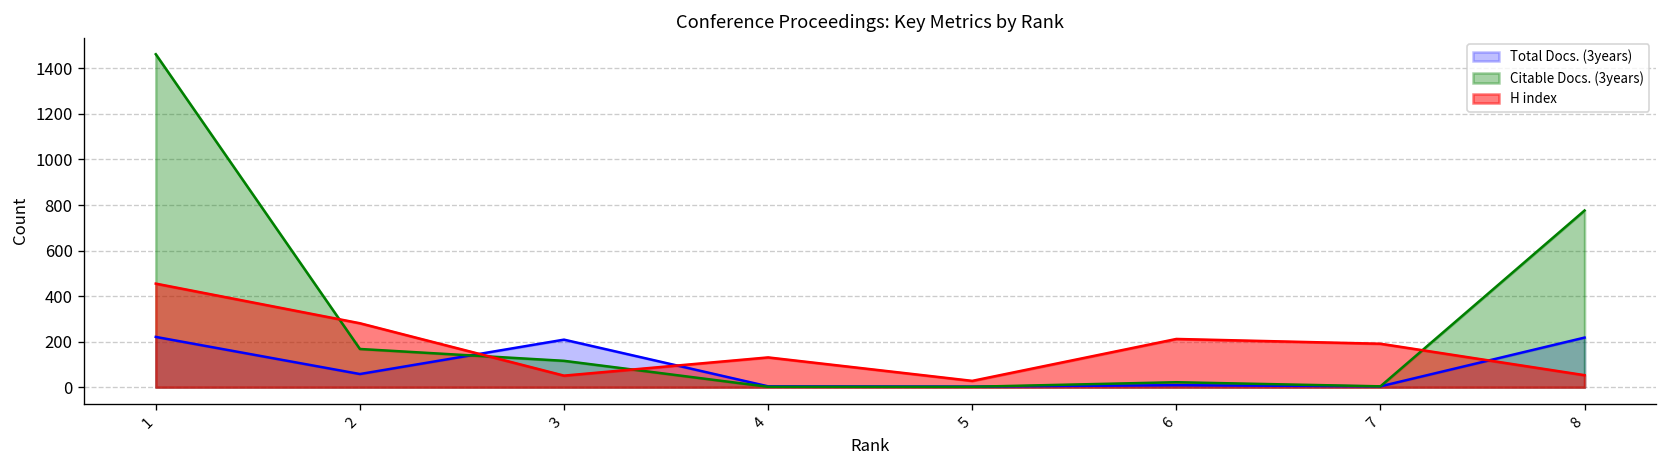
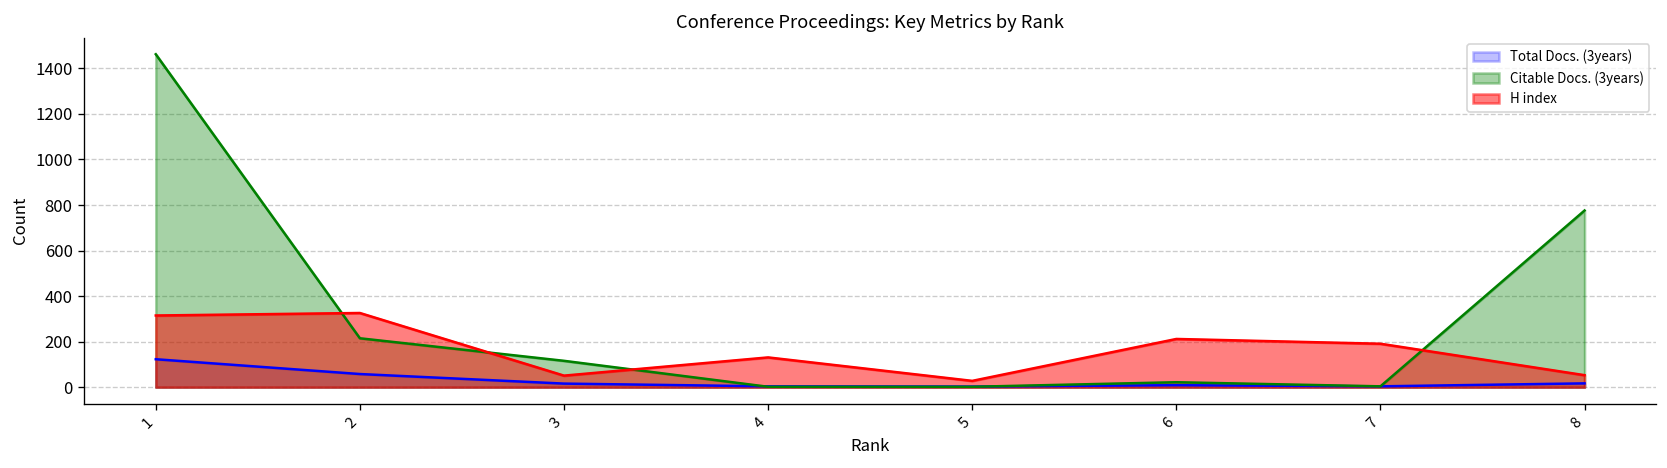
  {
    "Total Docs. (3years)": {
-     "1": 220,
+     "1": 120,
      "2": 60,
-     "3": 210,
-     "8": 220
+     "3": 20,
+     "8": 20
    },
    "Citable Docs. (3years)": {
      "1": 1460,
-     "2": 170,
+     "2": 220,
      "3": 120,
      "8": 780
    },
    "H index": {
-     "1": 460,
-     "2": 280,
+     "1": 320,
+     "2": 330,
      "3": 50,
      "4": 130,
      "5": 30,
      "6": 210,
      "7": 190,
      "8": 50
    }
  }
